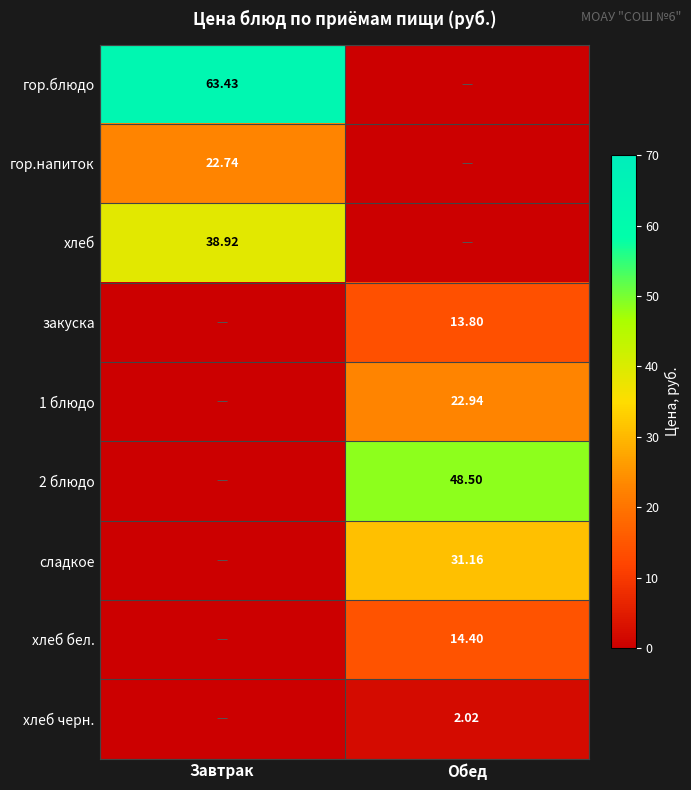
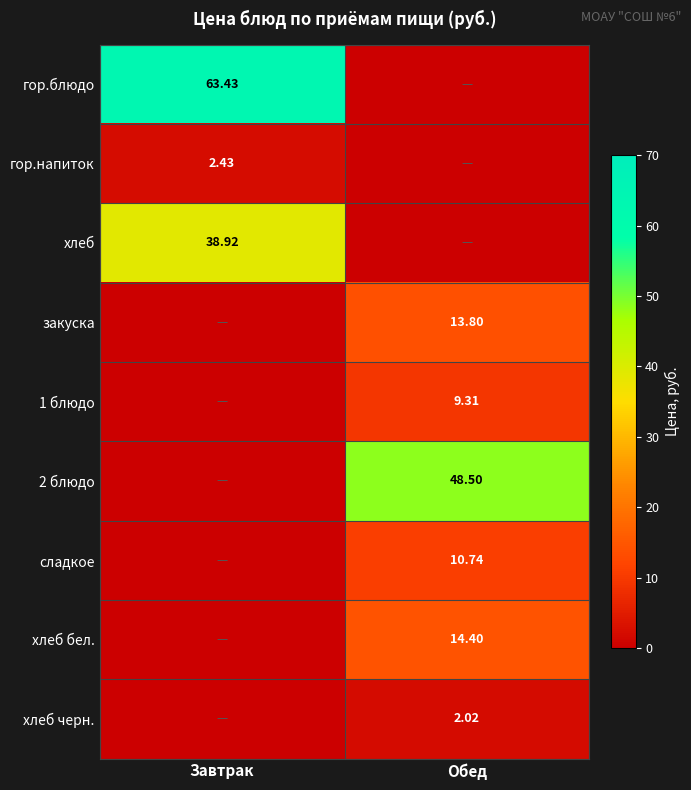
  {
    "гор.блюдо": {
      "Завтрак": 63.43
    },
    "гор.напиток": {
-     "Завтрак": 22.74
+     "Завтрак": 2.43
    },
    "хлеб": {
      "Завтрак": 38.92
    },
    "закуска": {
      "Обед": 13.80
    },
    "1 блюдо": {
-     "Обед": 22.94
+     "Обед": 9.31
    },
    "2 блюдо": {
      "Обед": 48.50
    },
    "сладкое": {
-     "Обед": 31.16
+     "Обед": 10.74
    },
    "хлеб бел.": {
      "Обед": 14.40
    },
    "хлеб черн.": {
      "Обед": 2.02
    }
  }
